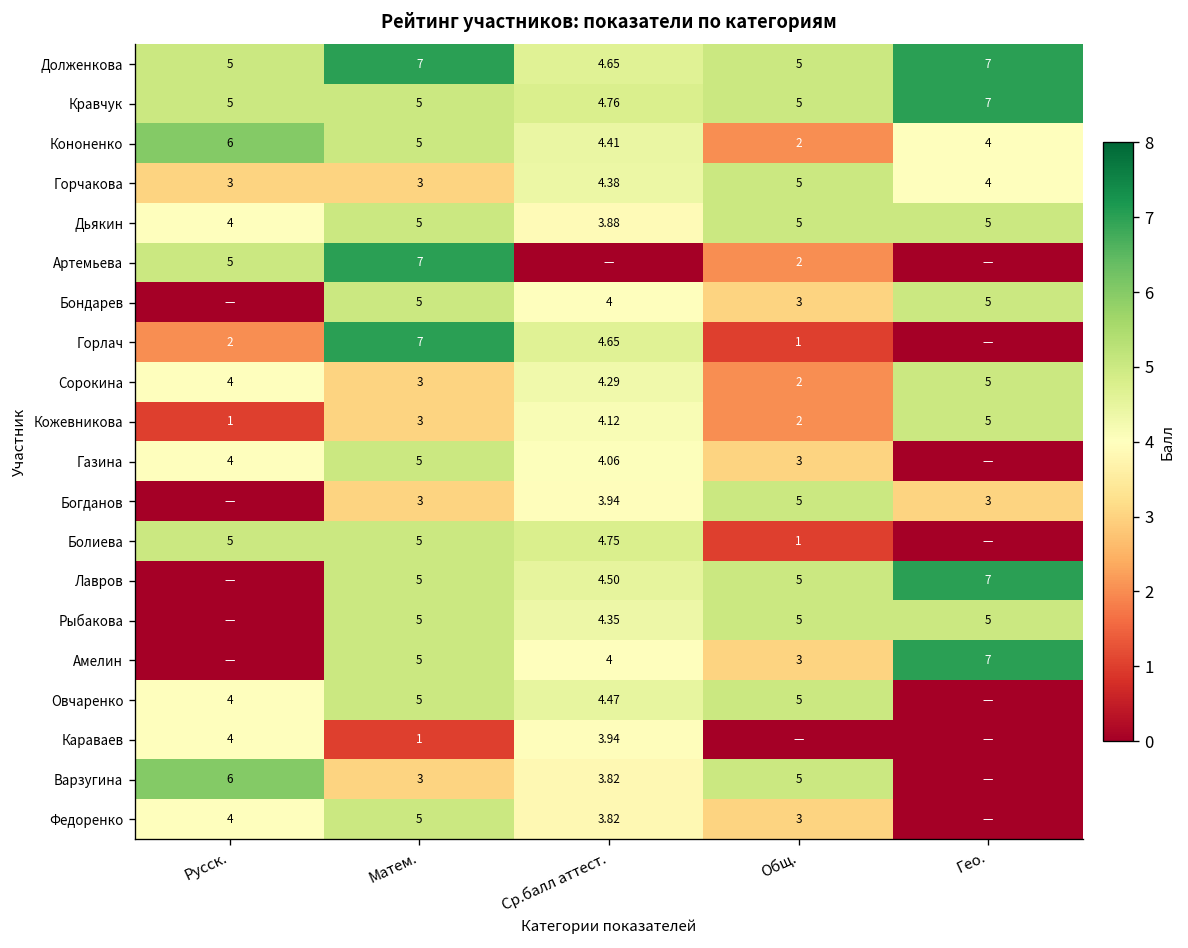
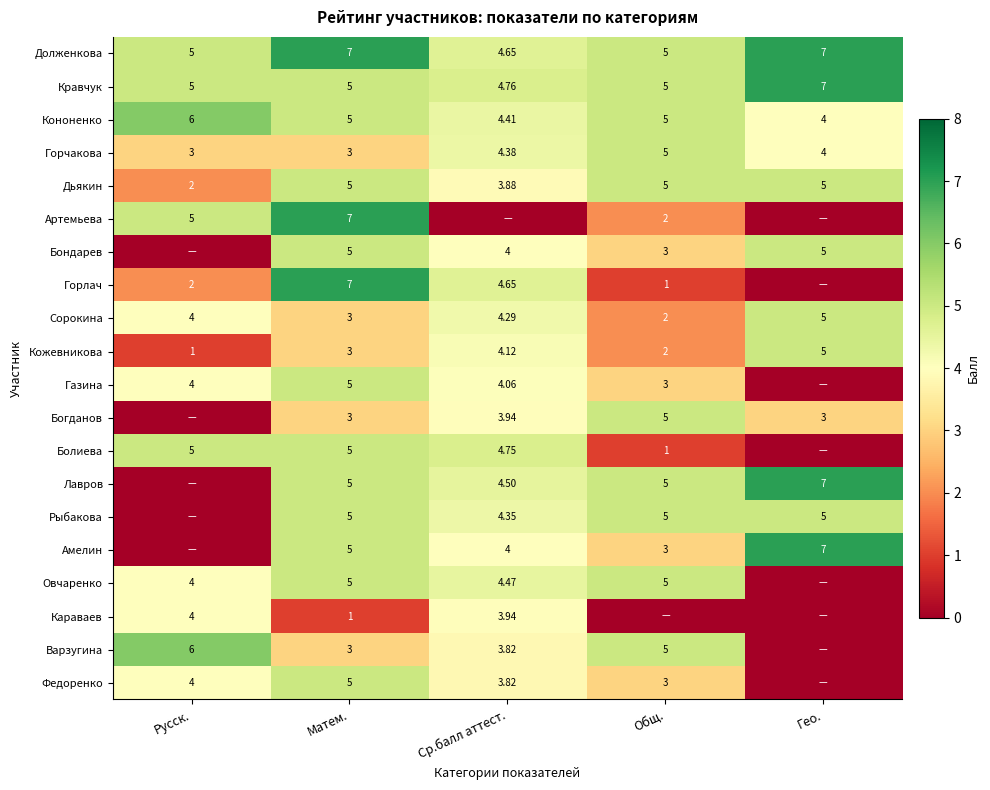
  {
    "Долженкова": {
      "Русск.": 5,
      "Матем.": 7,
      "Ср.балл аттест.": 4.65,
      "Общ.": 5,
      "Гео.": 7
    },
    "Кравчук": {
      "Русск.": 5,
      "Матем.": 5,
      "Ср.балл аттест.": 4.76,
      "Общ.": 5,
      "Гео.": 7
    },
    "Кононенко": {
      "Русск.": 6,
      "Матем.": 5,
      "Ср.балл аттест.": 4.41,
-     "Общ.": 2,
+     "Общ.": 5,
      "Гео.": 4
    },
    "Горчакова": {
      "Русск.": 3,
      "Матем.": 3,
      "Ср.балл аттест.": 4.38,
      "Общ.": 5,
      "Гео.": 4
    },
    "Дьякин": {
-     "Русск.": 4,
+     "Русск.": 2,
      "Матем.": 5,
      "Ср.балл аттест.": 3.88,
      "Общ.": 5,
      "Гео.": 5
    },
    "Артемьева": {
      "Русск.": 5,
      "Матем.": 7,
      "Общ.": 2
    },
    "Бондарев": {
      "Матем.": 5,
      "Ср.балл аттест.": 4,
      "Общ.": 3,
      "Гео.": 5
    },
    "Горлач": {
      "Русск.": 2,
      "Матем.": 7,
      "Ср.балл аттест.": 4.65,
      "Общ.": 1
    },
    "Сорокина": {
      "Русск.": 4,
      "Матем.": 3,
      "Ср.балл аттест.": 4.29,
      "Общ.": 2,
      "Гео.": 5
    },
    "Кожевникова": {
      "Русск.": 1,
      "Матем.": 3,
      "Ср.балл аттест.": 4.12,
      "Общ.": 2,
      "Гео.": 5
    },
    "Газина": {
      "Русск.": 4,
      "Матем.": 5,
      "Ср.балл аттест.": 4.06,
      "Общ.": 3
    },
    "Богданов": {
      "Матем.": 3,
      "Ср.балл аттест.": 3.94,
      "Общ.": 5,
      "Гео.": 3
    },
    "Болиева": {
      "Русск.": 5,
      "Матем.": 5,
      "Ср.балл аттест.": 4.75,
      "Общ.": 1
    },
    "Лавров": {
      "Матем.": 5,
      "Ср.балл аттест.": 4.50,
      "Общ.": 5,
      "Гео.": 7
    },
    "Рыбакова": {
      "Матем.": 5,
      "Ср.балл аттест.": 4.35,
      "Общ.": 5,
      "Гео.": 5
    },
    "Амелин": {
      "Матем.": 5,
      "Ср.балл аттест.": 4,
      "Общ.": 3,
      "Гео.": 7
    },
    "Овчаренко": {
      "Русск.": 4,
      "Матем.": 5,
      "Ср.балл аттест.": 4.47,
      "Общ.": 5
    },
    "Караваев": {
      "Русск.": 4,
      "Матем.": 1,
      "Ср.балл аттест.": 3.94
    },
    "Варзугина": {
      "Русск.": 6,
      "Матем.": 3,
      "Ср.балл аттест.": 3.82,
      "Общ.": 5
    },
    "Федоренко": {
      "Русск.": 4,
      "Матем.": 5,
      "Ср.балл аттест.": 3.82,
      "Общ.": 3
    }
  }
